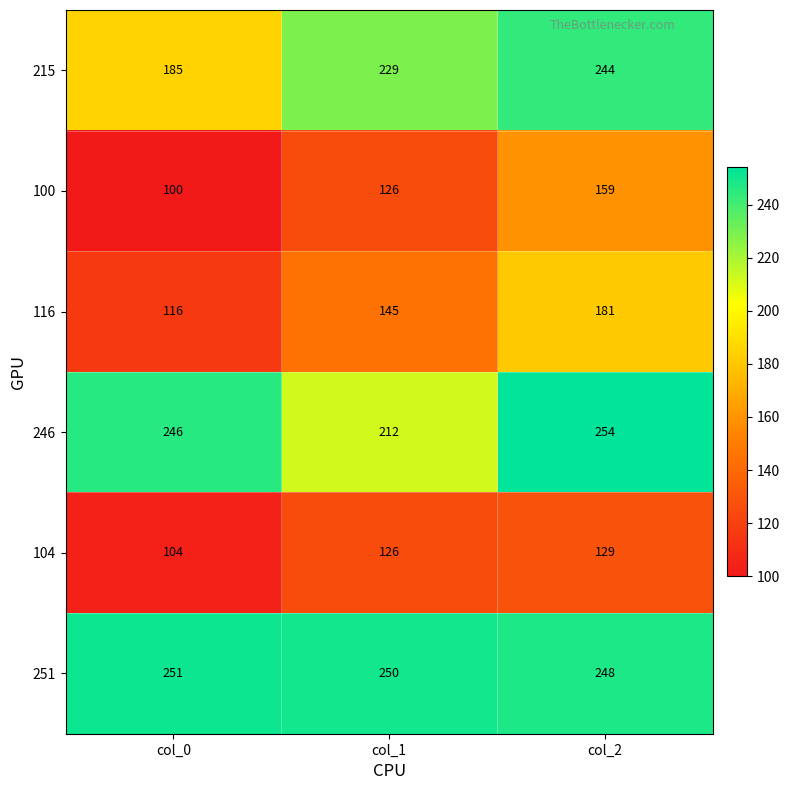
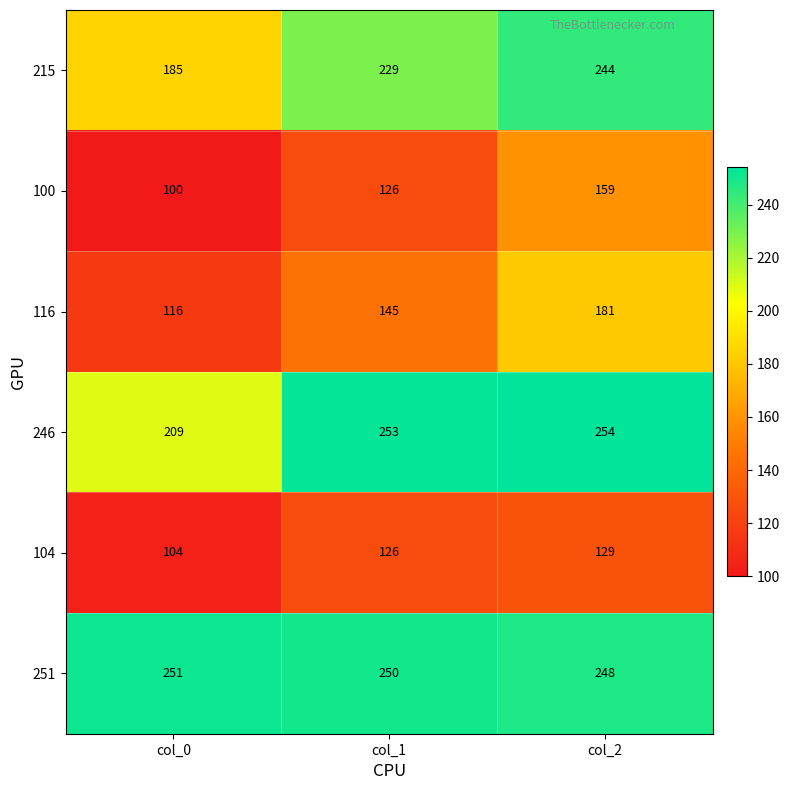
  {
    "215": {
      "col_0": 185,
      "col_1": 229,
      "col_2": 244
    },
    "100": {
      "col_0": 100,
      "col_1": 126,
      "col_2": 159
    },
    "116": {
      "col_0": 116,
      "col_1": 145,
      "col_2": 181
    },
    "246": {
-     "col_0": 246,
-     "col_1": 212,
+     "col_0": 209,
+     "col_1": 253,
      "col_2": 254
    },
    "104": {
      "col_0": 104,
      "col_1": 126,
      "col_2": 129
    },
    "251": {
      "col_0": 251,
      "col_1": 250,
      "col_2": 248
    }
  }
